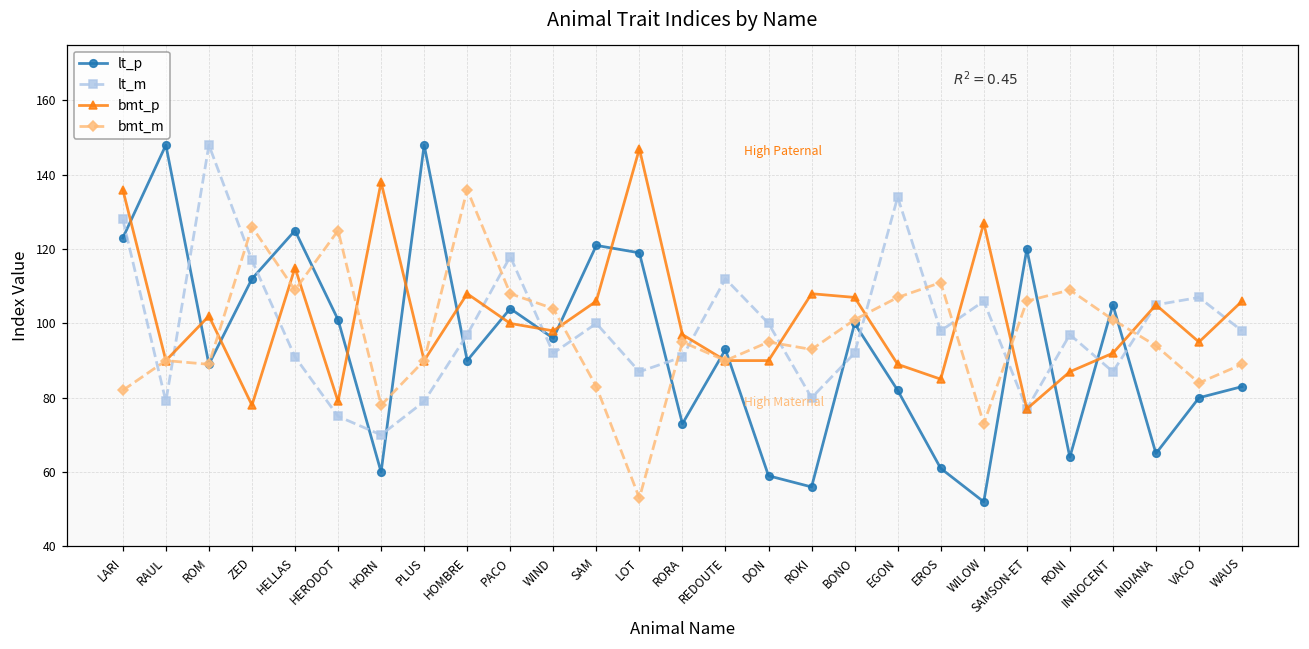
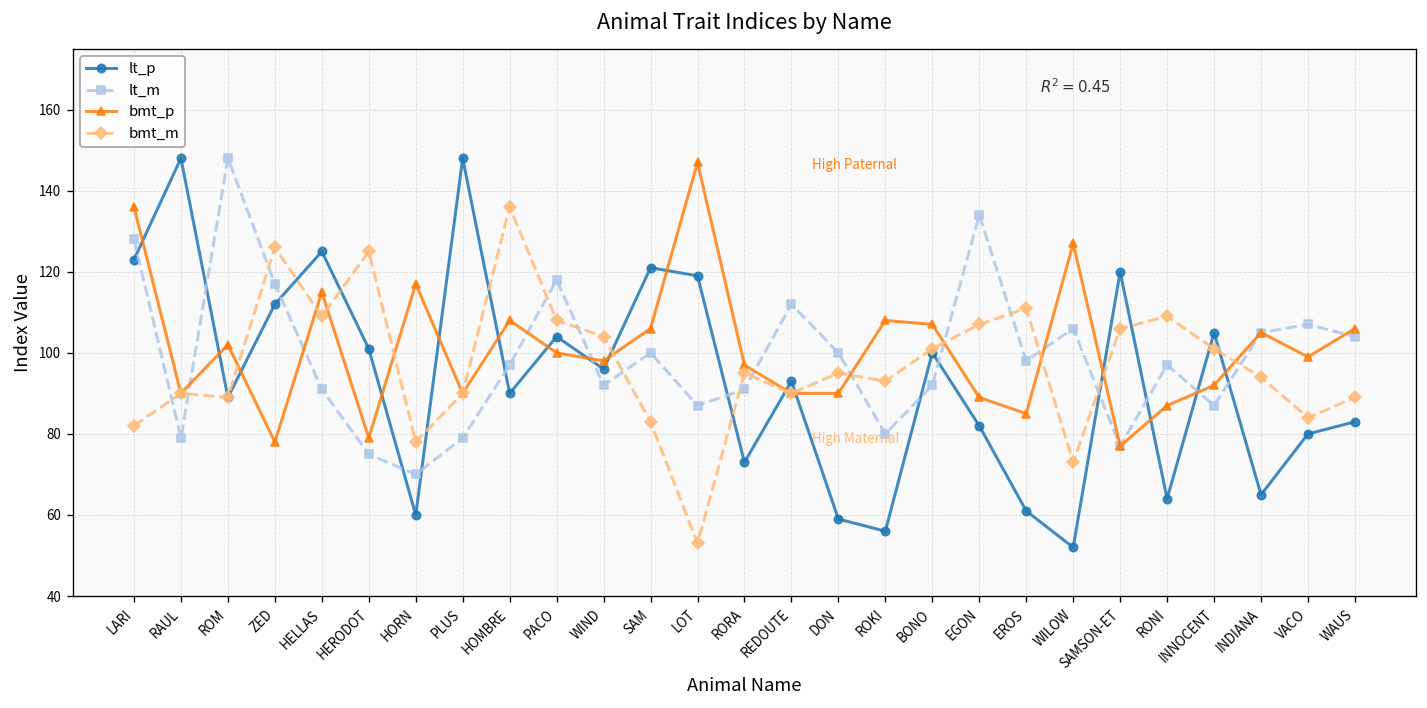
  {
    "lt_p": {
      "LARI": 123,
      "RAUL": 148,
      "ZED": 112,
      "HELLAS": 125,
      "HERODOT": 101,
      "HORN": 60,
      "PLUS": 148,
      "HOMBRE": 90,
      "PACO": 104,
      "WIND": 96,
      "SAM": 121,
      "LOT": 119,
      "RORA": 73,
      "REDOUTE": 93,
      "DON": 59,
      "ROKI": 56,
      "BONO": 100,
      "EGON": 82,
      "EROS": 61,
      "WILOW": 52,
      "SAMSON-ET": 120,
      "RONI": 64,
      "INNOCENT": 105,
      "INDIANA": 65,
      "VACO": 80,
      "WAUS": 83
    },
    "lt_m": {
      "LARI": 128,
      "RAUL": 79,
      "ROM": 148,
      "ZED": 117,
      "HELLAS": 91,
      "HERODOT": 75,
      "HORN": 70,
      "PLUS": 79,
      "HOMBRE": 97,
      "PACO": 118,
      "WIND": 92,
      "SAM": 100,
      "LOT": 87,
      "RORA": 91,
      "REDOUTE": 112,
      "DON": 100,
      "ROKI": 80,
      "BONO": 92,
      "EGON": 134,
      "EROS": 98,
      "WILOW": 106,
      "RONI": 97,
      "INNOCENT": 87,
      "VACO": 107,
-     "WAUS": 98
+     "WAUS": 104
    },
    "bmt_p": {
      "LARI": 136,
      "ROM": 102,
      "ZED": 78,
      "HELLAS": 115,
      "HERODOT": 79,
-     "HORN": 138,
+     "HORN": 117,
      "HOMBRE": 108,
      "PACO": 100,
      "WIND": 98,
      "SAM": 106,
      "LOT": 147,
      "RORA": 97,
      "DON": 90,
      "ROKI": 108,
      "BONO": 107,
      "EGON": 89,
      "EROS": 85,
      "WILOW": 127,
      "RONI": 87,
      "INNOCENT": 92,
-     "VACO": 95,
+     "VACO": 99,
      "WAUS": 106
    },
    "bmt_m": {
      "LARI": 82,
      "ZED": 126,
      "HELLAS": 109,
      "HERODOT": 125,
      "HORN": 78,
      "HOMBRE": 136,
      "PACO": 108,
      "WIND": 104,
      "SAM": 83,
      "LOT": 53,
      "RORA": 95,
      "DON": 95,
      "ROKI": 93,
      "BONO": 101,
      "EGON": 107,
      "EROS": 111,
      "WILOW": 73,
      "SAMSON-ET": 106,
      "RONI": 109,
      "INNOCENT": 101,
      "INDIANA": 94,
      "VACO": 84,
      "WAUS": 89
    }
  }
